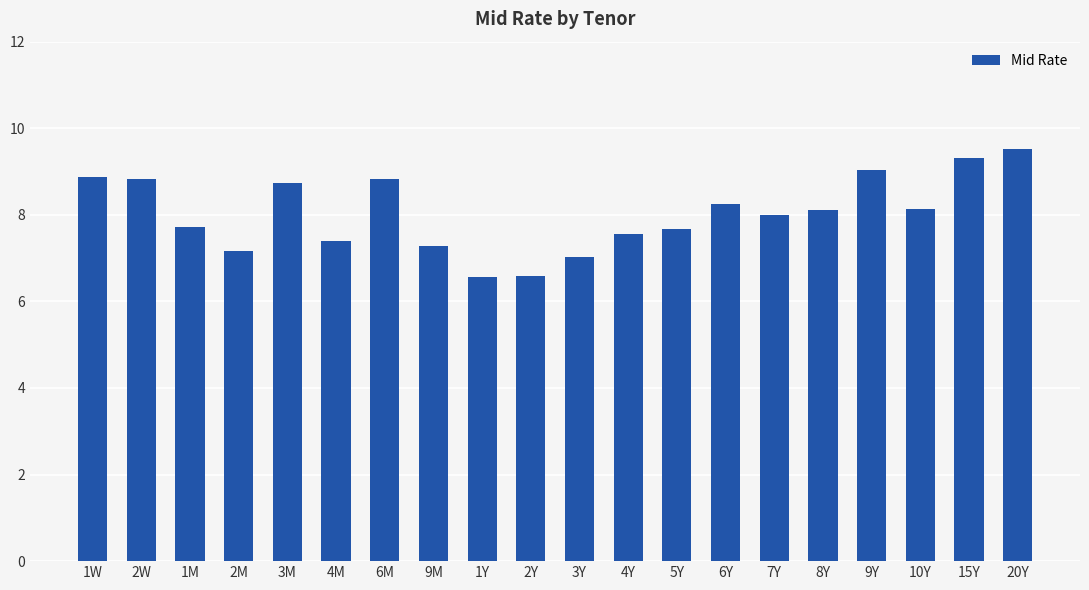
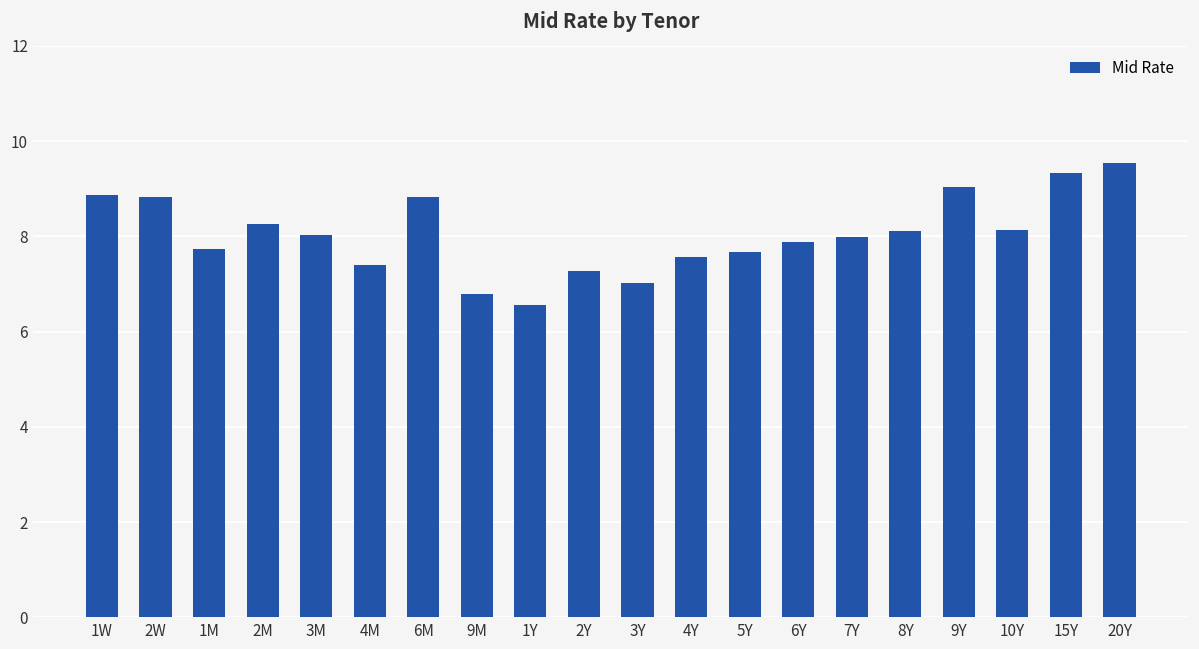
  {
    "1W": 8.9,
    "2W": 8.8,
    "1M": 7.7,
-   "2M": 7.2,
-   "3M": 8.7,
+   "2M": 8.3,
+   "3M": 8.0,
    "4M": 7.4,
    "6M": 8.8,
-   "9M": 7.3,
+   "9M": 6.8,
    "1Y": 6.6,
-   "2Y": 6.6,
+   "2Y": 7.3,
    "3Y": 7.0,
    "4Y": 7.6,
    "5Y": 7.7,
-   "6Y": 8.3,
+   "6Y": 7.9,
    "7Y": 8.0,
    "8Y": 8.1,
    "9Y": 9.0,
    "10Y": 8.1,
    "15Y": 9.3,
    "20Y": 9.5
  }
